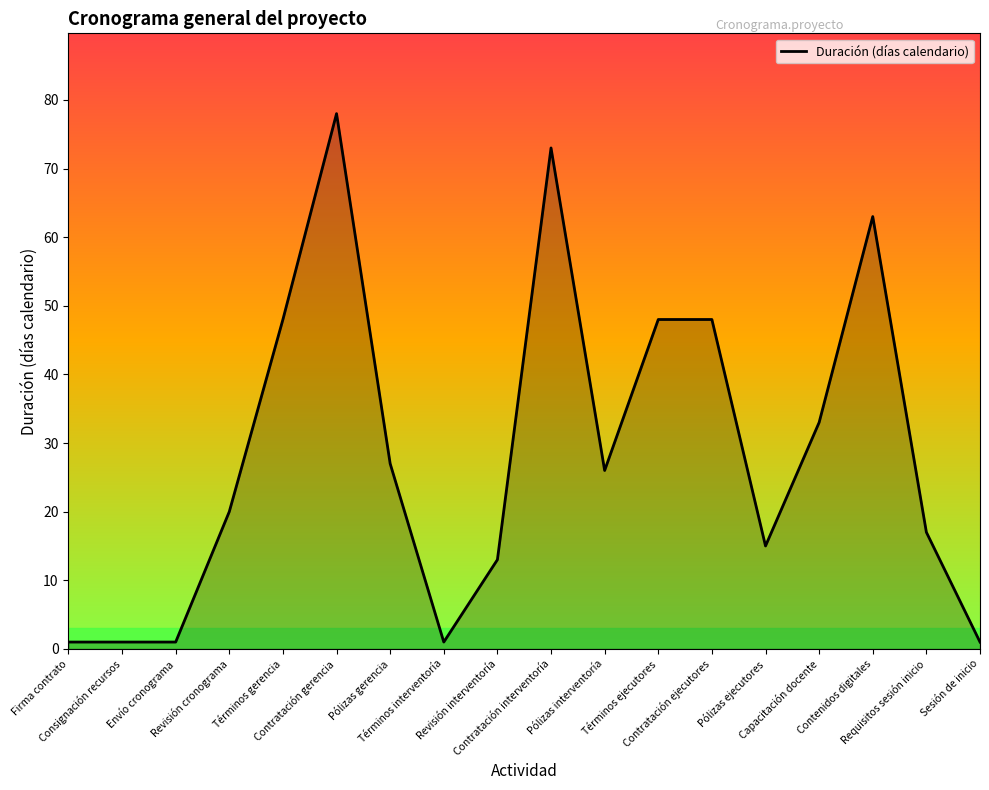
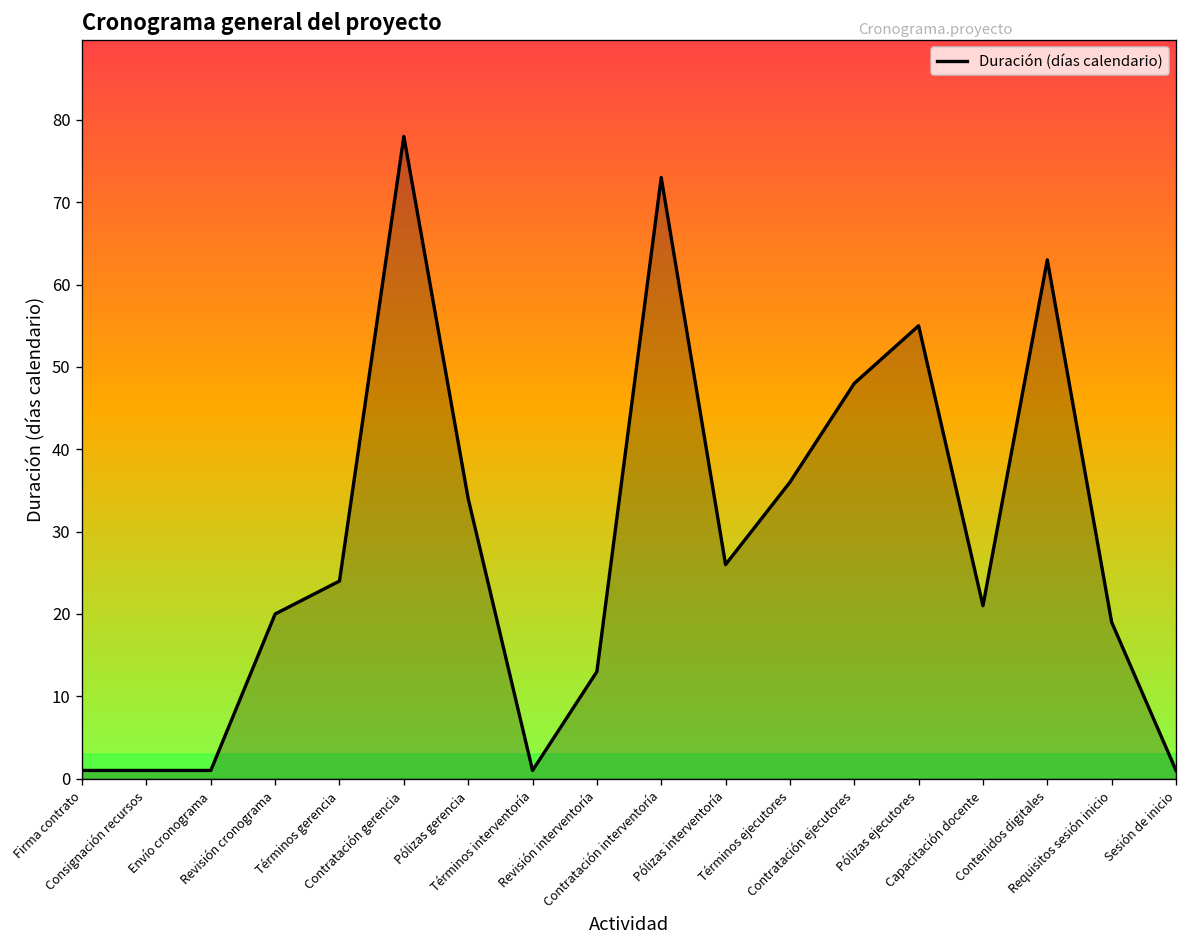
  {
    "Revisión cronograma": 20,
-   "Términos gerencia": 48,
+   "Términos gerencia": 24,
    "Contratación gerencia": 78,
-   "Pólizas gerencia": 27,
+   "Pólizas gerencia": 34,
    "Revisión interventoría": 13,
    "Contratación interventoría": 73,
    "Pólizas interventoría": 26,
-   "Términos ejecutores": 48,
+   "Términos ejecutores": 36,
    "Contratación ejecutores": 48,
-   "Pólizas ejecutores": 15,
-   "Capacitación docente": 33,
+   "Pólizas ejecutores": 55,
+   "Capacitación docente": 21,
    "Contenidos digitales": 63,
-   "Requisitos sesión inicio": 17
+   "Requisitos sesión inicio": 19
  }
